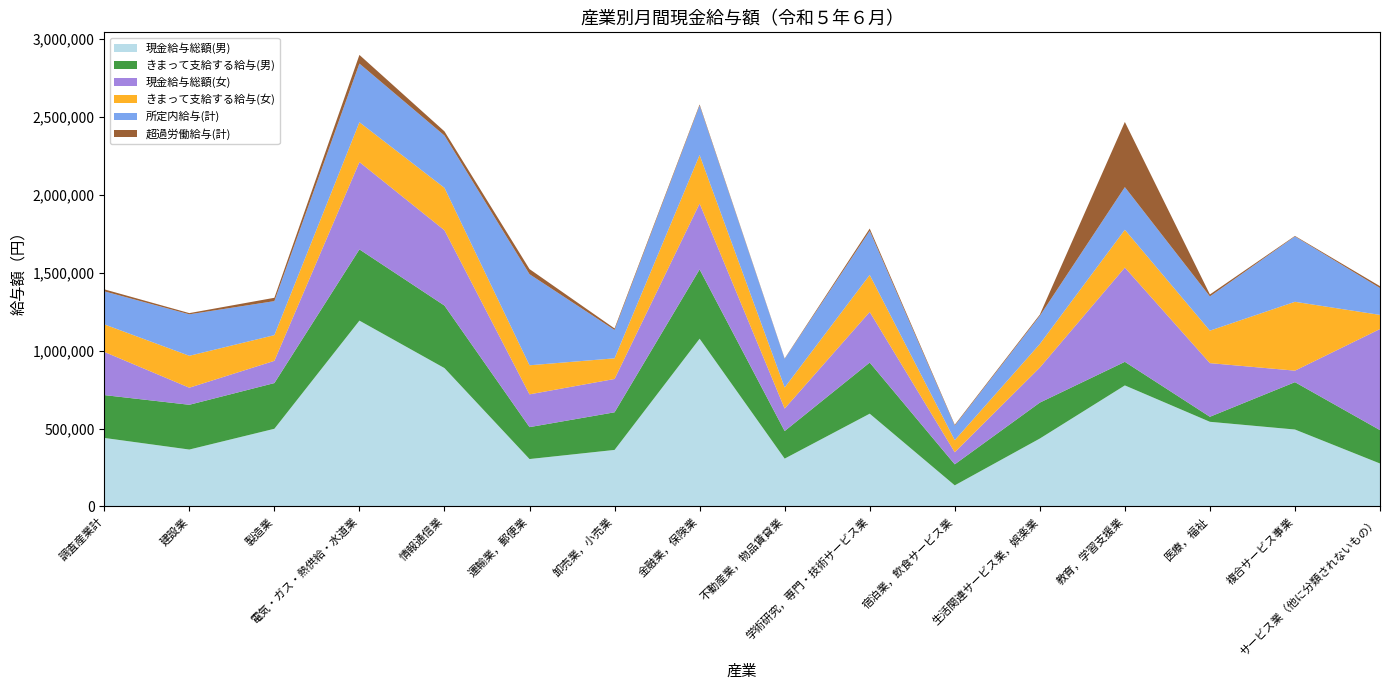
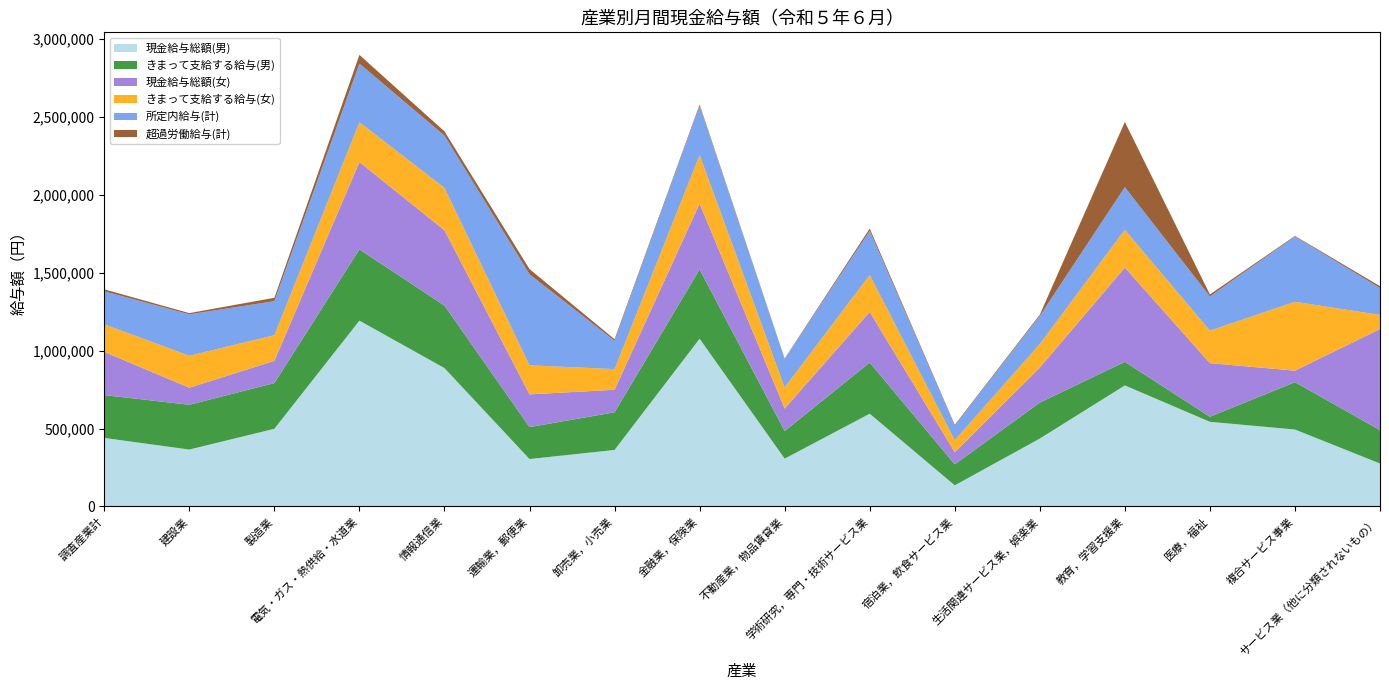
  {
    "現金給与総額(男)": {
      "調査産業計": "440,000",
      "建設業": "370,000",
      "製造業": "500,000",
      "電気・ガス・熱供給・水道業": "1,190,000",
      "情報通信業": "890,000",
      "運輸業，郵便業": "300,000",
      "卸売業，小売業": "360,000",
      "金融業，保険業": "1,080,000",
      "不動産業，物品賃貸業": "310,000",
      "学術研究，専門・技術サービス業": "600,000",
      "宿泊業，飲食サービス業": "140,000",
      "生活関連サービス業，娯楽業": "440,000",
      "教育，学習支援業": "780,000",
      "医療，福祉": "540,000",
      "複合サービス事業": "490,000",
      "サービス業（他に分類されないもの）": "280,000"
    },
    "きまって支給する給与(男)": {
      "調査産業計": "270,000",
      "建設業": "290,000",
      "製造業": "290,000",
      "電気・ガス・熱供給・水道業": "460,000",
      "情報通信業": "400,000",
      "運輸業，郵便業": "200,000",
      "卸売業，小売業": "240,000",
      "金融業，保険業": "440,000",
      "不動産業，物品賃貸業": "180,000",
      "学術研究，専門・技術サービス業": "330,000",
      "宿泊業，飲食サービス業": "130,000",
      "生活関連サービス業，娯楽業": "230,000",
      "教育，学習支援業": "150,000",
      "医療，福祉": "30,000",
      "複合サービス事業": "300,000",
      "サービス業（他に分類されないもの）": "210,000"
    },
    "現金給与総額(女)": {
      "調査産業計": "280,000",
      "建設業": "110,000",
      "製造業": "140,000",
      "電気・ガス・熱供給・水道業": "560,000",
      "情報通信業": "480,000",
      "運輸業，郵便業": "210,000",
-     "卸売業，小売業": "210,000",
+     "卸売業，小売業": "140,000",
      "金融業，保険業": "420,000",
      "不動産業，物品賃貸業": "140,000",
      "学術研究，専門・技術サービス業": "320,000",
      "宿泊業，飲食サービス業": "80,000",
      "生活関連サービス業，娯楽業": "220,000",
      "教育，学習支援業": "600,000",
      "医療，福祉": "340,000",
      "複合サービス事業": "70,000",
      "サービス業（他に分類されないもの）": "650,000"
    },
    "きまって支給する給与(女)": {
      "調査産業計": "180,000",
      "建設業": "200,000",
      "製造業": "160,000",
      "電気・ガス・熱供給・水道業": "260,000",
      "情報通信業": "270,000",
      "運輸業，郵便業": "190,000",
      "卸売業，小売業": "130,000",
      "金融業，保険業": "310,000",
      "不動産業，物品賃貸業": "140,000",
      "学術研究，専門・技術サービス業": "240,000",
      "宿泊業，飲食サービス業": "80,000",
      "生活関連サービス業，娯楽業": "150,000",
      "教育，学習支援業": "240,000",
      "医療，福祉": "210,000",
      "複合サービス事業": "440,000",
      "サービス業（他に分類されないもの）": "90,000"
    },
    "所定内給与(計)": {
      "製造業": "220,000",
      "電気・ガス・熱供給・水道業": "380,000",
      "情報通信業": "340,000",
      "運輸業，郵便業": "580,000",
      "教育，学習支援業": "270,000"
    },
    "超過労働給与(計)": {
      "製造業": "20,000",
      "電気・ガス・熱供給・水道業": "60,000",
      "情報通信業": "30,000",
      "運輸業，郵便業": "30,000",
      "教育，学習支援業": "420,000"
    }
  }
